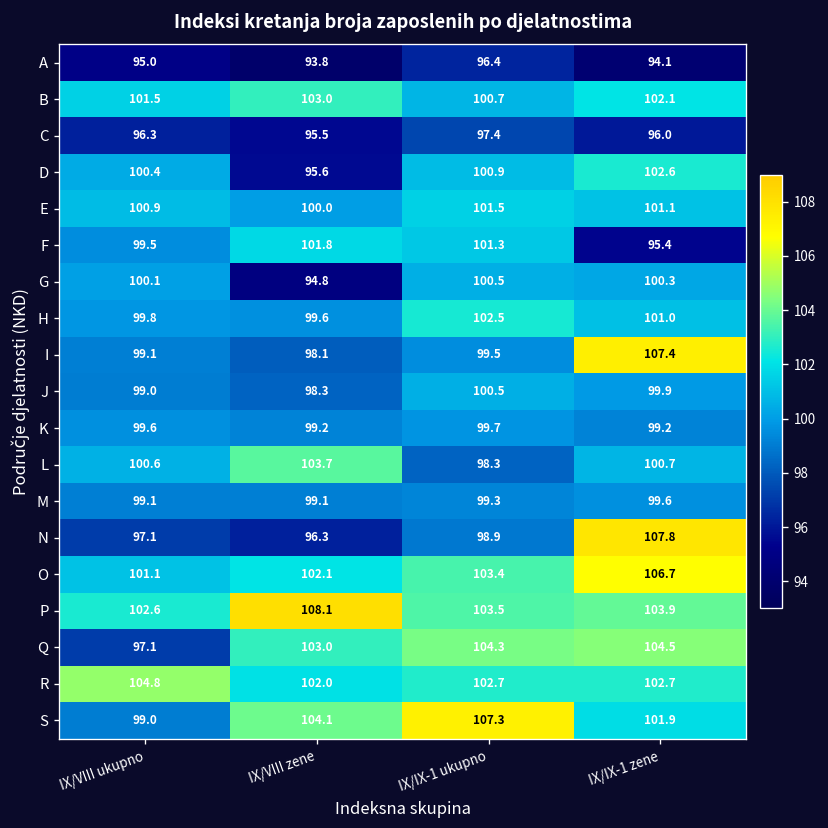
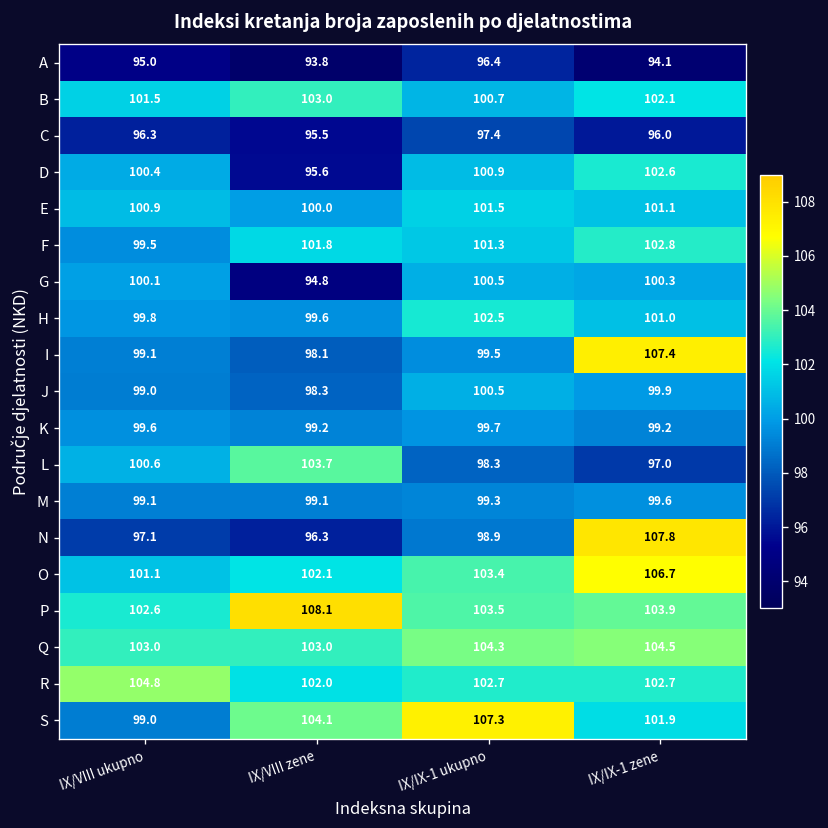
  {
    "A": {
      "IX/VIII ukupno": 95.0,
      "IX/VIII zene": 93.8,
      "IX/IX-1 ukupno": 96.4,
      "IX/IX-1 zene": 94.1
    },
    "B": {
      "IX/VIII ukupno": 101.5,
      "IX/VIII zene": 103.0,
      "IX/IX-1 ukupno": 100.7,
      "IX/IX-1 zene": 102.1
    },
    "C": {
      "IX/VIII ukupno": 96.3,
      "IX/VIII zene": 95.5,
      "IX/IX-1 ukupno": 97.4,
      "IX/IX-1 zene": 96.0
    },
    "D": {
      "IX/VIII ukupno": 100.4,
      "IX/VIII zene": 95.6,
      "IX/IX-1 ukupno": 100.9,
      "IX/IX-1 zene": 102.6
    },
    "E": {
      "IX/VIII ukupno": 100.9,
      "IX/VIII zene": 100.0,
      "IX/IX-1 ukupno": 101.5,
      "IX/IX-1 zene": 101.1
    },
    "F": {
      "IX/VIII ukupno": 99.5,
      "IX/VIII zene": 101.8,
      "IX/IX-1 ukupno": 101.3,
-     "IX/IX-1 zene": 95.4
+     "IX/IX-1 zene": 102.8
    },
    "G": {
      "IX/VIII ukupno": 100.1,
      "IX/VIII zene": 94.8,
      "IX/IX-1 ukupno": 100.5,
      "IX/IX-1 zene": 100.3
    },
    "H": {
      "IX/VIII ukupno": 99.8,
      "IX/VIII zene": 99.6,
      "IX/IX-1 ukupno": 102.5,
      "IX/IX-1 zene": 101.0
    },
    "I": {
      "IX/VIII ukupno": 99.1,
      "IX/VIII zene": 98.1,
      "IX/IX-1 ukupno": 99.5,
      "IX/IX-1 zene": 107.4
    },
    "J": {
      "IX/VIII ukupno": 99.0,
      "IX/VIII zene": 98.3,
      "IX/IX-1 ukupno": 100.5,
      "IX/IX-1 zene": 99.9
    },
    "K": {
      "IX/VIII ukupno": 99.6,
      "IX/VIII zene": 99.2,
      "IX/IX-1 ukupno": 99.7,
      "IX/IX-1 zene": 99.2
    },
    "L": {
      "IX/VIII ukupno": 100.6,
      "IX/VIII zene": 103.7,
      "IX/IX-1 ukupno": 98.3,
-     "IX/IX-1 zene": 100.7
+     "IX/IX-1 zene": 97.0
    },
    "M": {
      "IX/VIII ukupno": 99.1,
      "IX/VIII zene": 99.1,
      "IX/IX-1 ukupno": 99.3,
      "IX/IX-1 zene": 99.6
    },
    "N": {
      "IX/VIII ukupno": 97.1,
      "IX/VIII zene": 96.3,
      "IX/IX-1 ukupno": 98.9,
      "IX/IX-1 zene": 107.8
    },
    "O": {
      "IX/VIII ukupno": 101.1,
      "IX/VIII zene": 102.1,
      "IX/IX-1 ukupno": 103.4,
      "IX/IX-1 zene": 106.7
    },
    "P": {
      "IX/VIII ukupno": 102.6,
      "IX/VIII zene": 108.1,
      "IX/IX-1 ukupno": 103.5,
      "IX/IX-1 zene": 103.9
    },
    "Q": {
-     "IX/VIII ukupno": 97.1,
+     "IX/VIII ukupno": 103.0,
      "IX/VIII zene": 103.0,
      "IX/IX-1 ukupno": 104.3,
      "IX/IX-1 zene": 104.5
    },
    "R": {
      "IX/VIII ukupno": 104.8,
      "IX/VIII zene": 102.0,
      "IX/IX-1 ukupno": 102.7,
      "IX/IX-1 zene": 102.7
    },
    "S": {
      "IX/VIII ukupno": 99.0,
      "IX/VIII zene": 104.1,
      "IX/IX-1 ukupno": 107.3,
      "IX/IX-1 zene": 101.9
    }
  }
